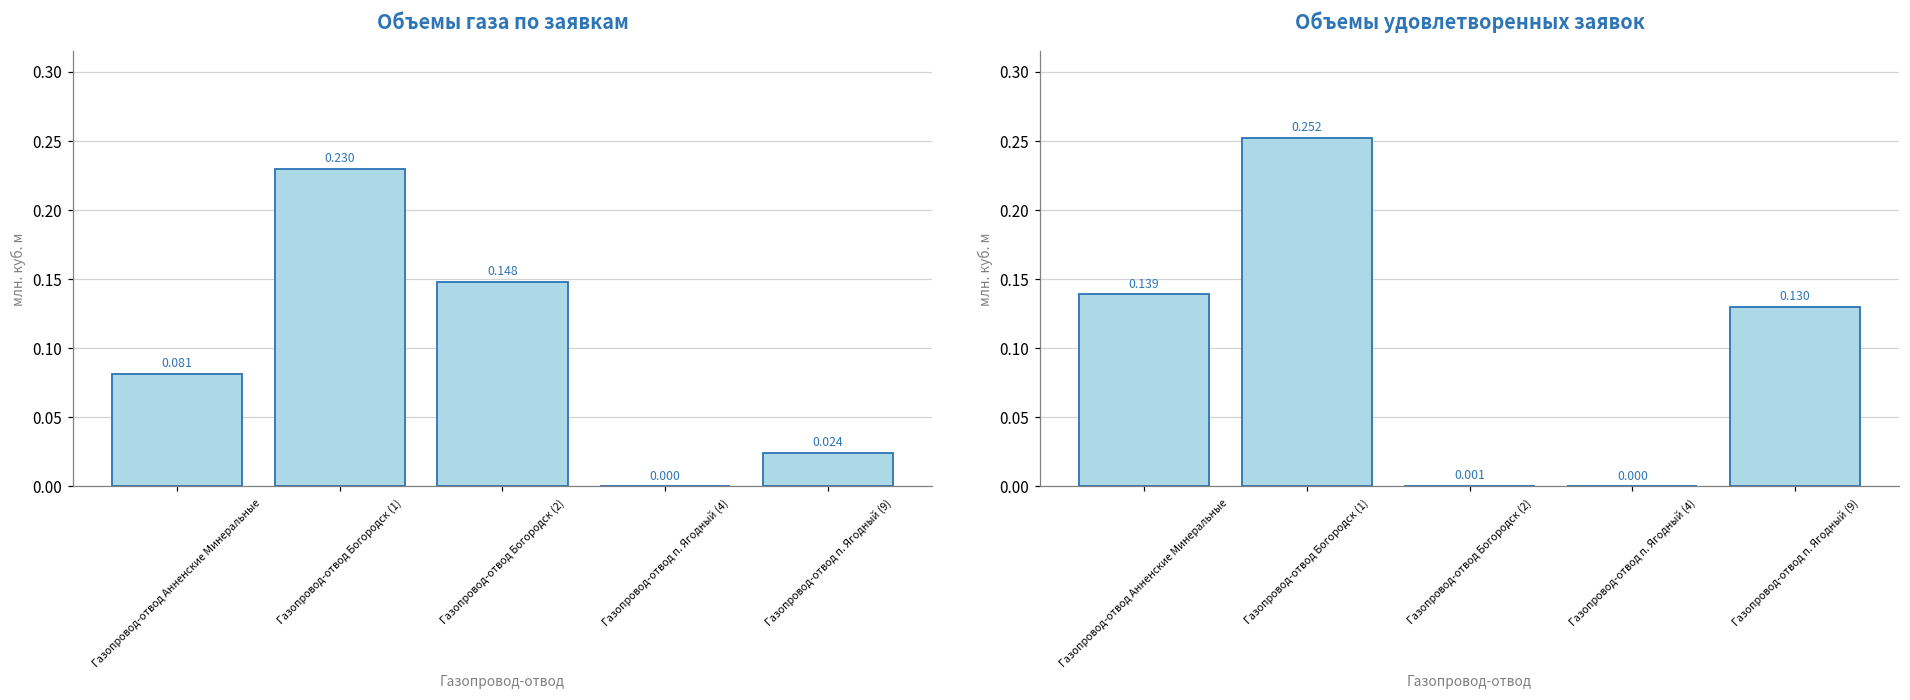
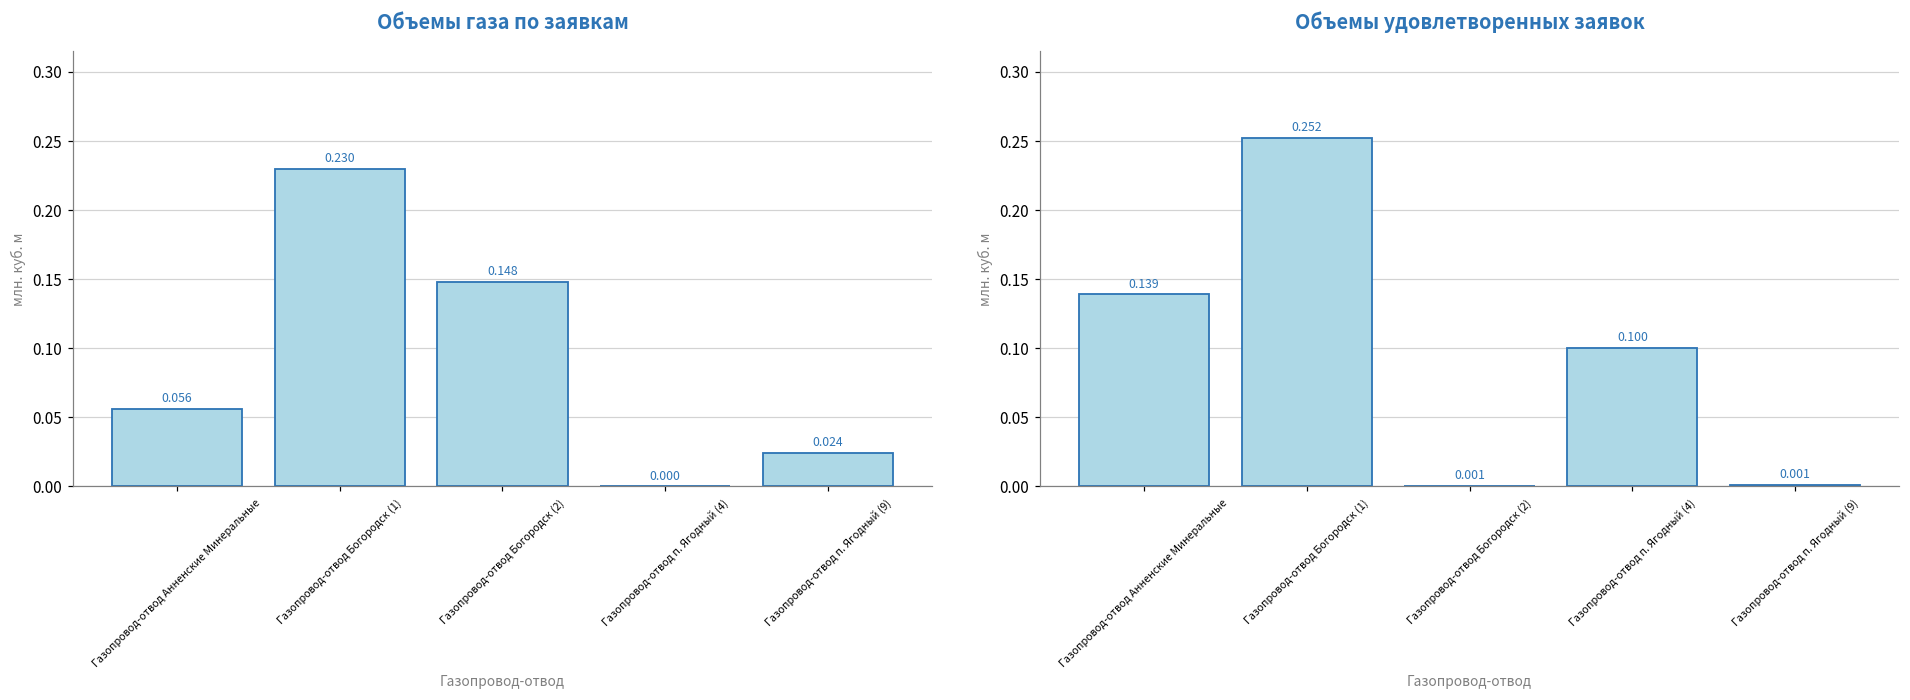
  {
    "Объемы газа по заявкам": {
-     "Газопровод-отвод Анненские Минеральные": 0.081,
+     "Газопровод-отвод Анненские Минеральные": 0.056,
      "Газопровод-отвод Богородск (1)": 0.230,
      "Газопровод-отвод Богородск (2)": 0.148,
      "Газопровод-отвод п. Ягодный (4)": 0.000,
      "Газопровод-отвод п. Ягодный (9)": 0.024
    },
    "Объемы удовлетворенных заявок": {
      "Газопровод-отвод Анненские Минеральные": 0.139,
      "Газопровод-отвод Богородск (1)": 0.252,
      "Газопровод-отвод Богородск (2)": 0.001,
-     "Газопровод-отвод п. Ягодный (4)": 0.000,
-     "Газопровод-отвод п. Ягодный (9)": 0.130
+     "Газопровод-отвод п. Ягодный (4)": 0.100,
+     "Газопровод-отвод п. Ягодный (9)": 0.001
    }
  }
